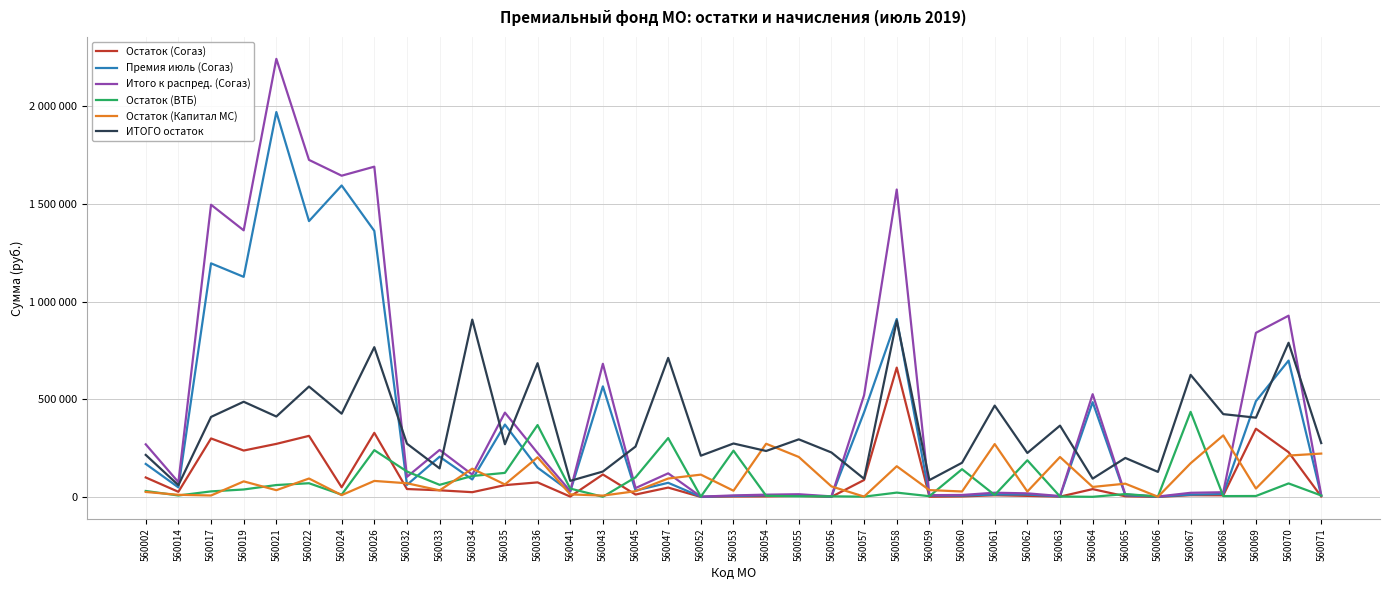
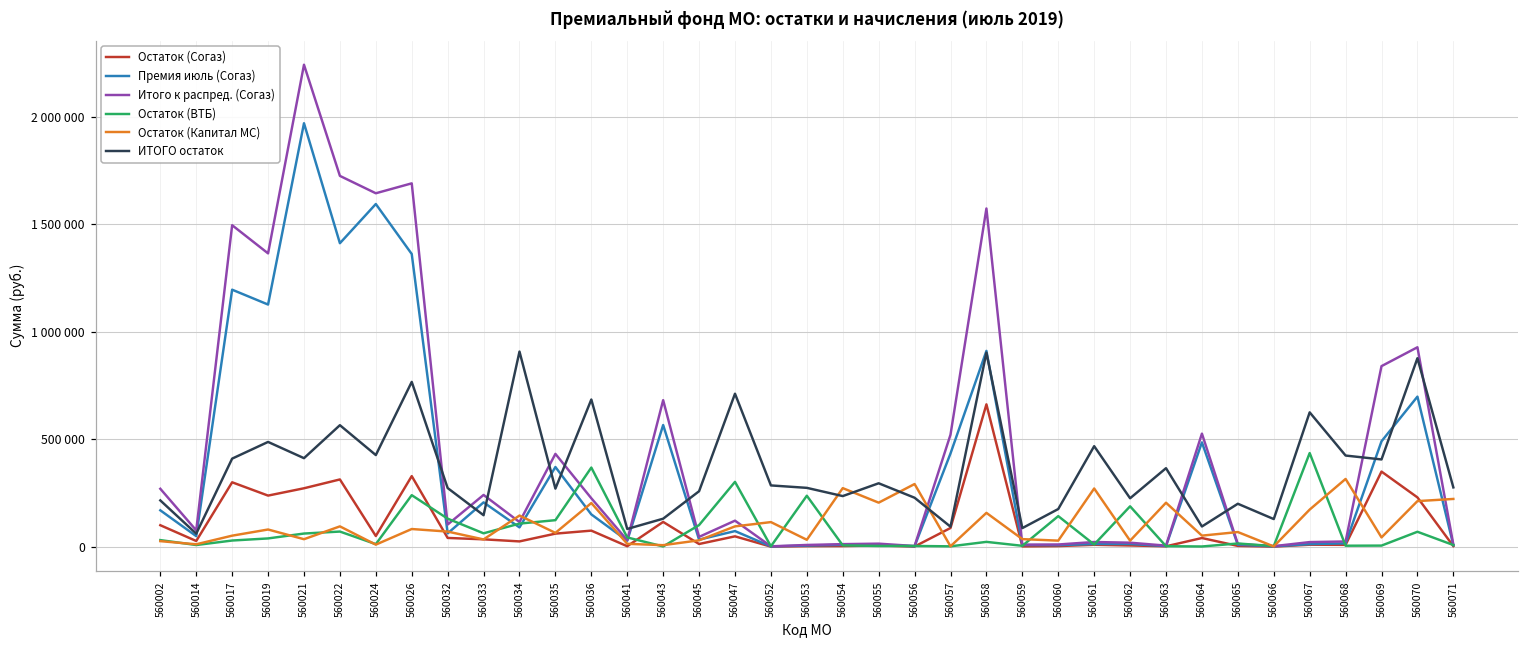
  {
    "Остаток (Согаз)": {
      "560002": 100000,
      "560014": 30000,
      "560017": 300000,
      "560019": 240000,
      "560021": 270000,
      "560022": 310000,
      "560024": 50000,
      "560026": 330000,
      "560032": 40000,
      "560034": 20000,
      "560036": 80000,
      "560043": 120000,
      "560045": 10000,
      "560047": 50000,
      "560058": 660000,
      "560069": 350000,
      "560070": 230000
    },
    "Премия июль (Согаз)": {
      "560002": 170000,
      "560017": 1200000,
      "560019": 1130000,
      "560021": 1970000,
      "560022": 1410000,
      "560024": 1590000,
      "560026": 1360000,
      "560033": 210000,
      "560034": 90000,
      "560035": 370000,
      "560036": 150000,
      "560043": 570000,
      "560047": 70000,
      "560057": 430000,
      "560064": 490000,
      "560069": 490000,
      "560070": 700000
    },
    "Итого к распред. (Согаз)": {
      "560002": 270000,
      "560014": 80000,
      "560017": 1500000,
      "560019": 1370000,
      "560021": 2240000,
      "560022": 1730000,
      "560024": 1640000,
      "560026": 1690000,
      "560032": 100000,
      "560033": 240000,
      "560035": 430000,
      "560036": 230000,
      "560043": 680000,
      "560047": 120000,
      "560057": 520000,
      "560058": 1570000,
      "560064": 530000,
      "560069": 840000,
      "560070": 930000
    },
    "Остаток (ВТБ)": {
      "560017": 30000,
      "560019": 40000,
      "560021": 60000,
      "560022": 70000,
      "560026": 240000,
      "560032": 130000,
      "560033": 60000,
      "560035": 120000,
      "560036": 370000,
      "560045": 100000,
      "560047": 300000,
      "560053": 240000,
      "560058": 20000,
      "560060": 140000,
      "560062": 190000,
      "560064": 0,
      "560067": 440000,
      "560069": 10000,
      "560070": 70000
    },
    "Остаток (Капитал МС)": {
-     "560017": 10000,
+     "560017": 50000,
      "560019": 80000,
      "560021": 40000,
      "560022": 90000,
      "560026": 80000,
      "560034": 150000,
      "560036": 200000,
      "560047": 90000,
      "560052": 110000,
      "560053": 30000,
      "560054": 270000,
      "560055": 210000,
-     "560056": 50000,
+     "560056": 290000,
      "560058": 160000,
      "560059": 40000,
      "560060": 30000,
      "560061": 270000,
      "560063": 200000,
      "560065": 70000,
      "560067": 170000,
      "560068": 320000,
      "560069": 40000,
      "560070": 210000,
      "560071": 220000
    },
    "ИТОГО остаток": {
      "560002": 220000,
      "560017": 410000,
      "560019": 490000,
      "560021": 410000,
      "560022": 570000,
      "560024": 430000,
      "560026": 770000,
      "560032": 270000,
      "560033": 150000,
      "560034": 910000,
      "560035": 270000,
      "560036": 690000,
      "560041": 80000,
      "560043": 130000,
      "560045": 260000,
      "560047": 710000,
-     "560052": 210000,
+     "560052": 290000,
      "560053": 270000,
      "560054": 240000,
      "560055": 300000,
      "560056": 230000,
      "560059": 90000,
      "560060": 180000,
      "560061": 470000,
      "560062": 230000,
      "560063": 370000,
      "560064": 90000,
      "560065": 200000,
      "560066": 130000,
      "560067": 630000,
      "560068": 420000,
      "560069": 410000,
-     "560070": 790000,
+     "560070": 880000,
      "560071": 280000
    }
  }
